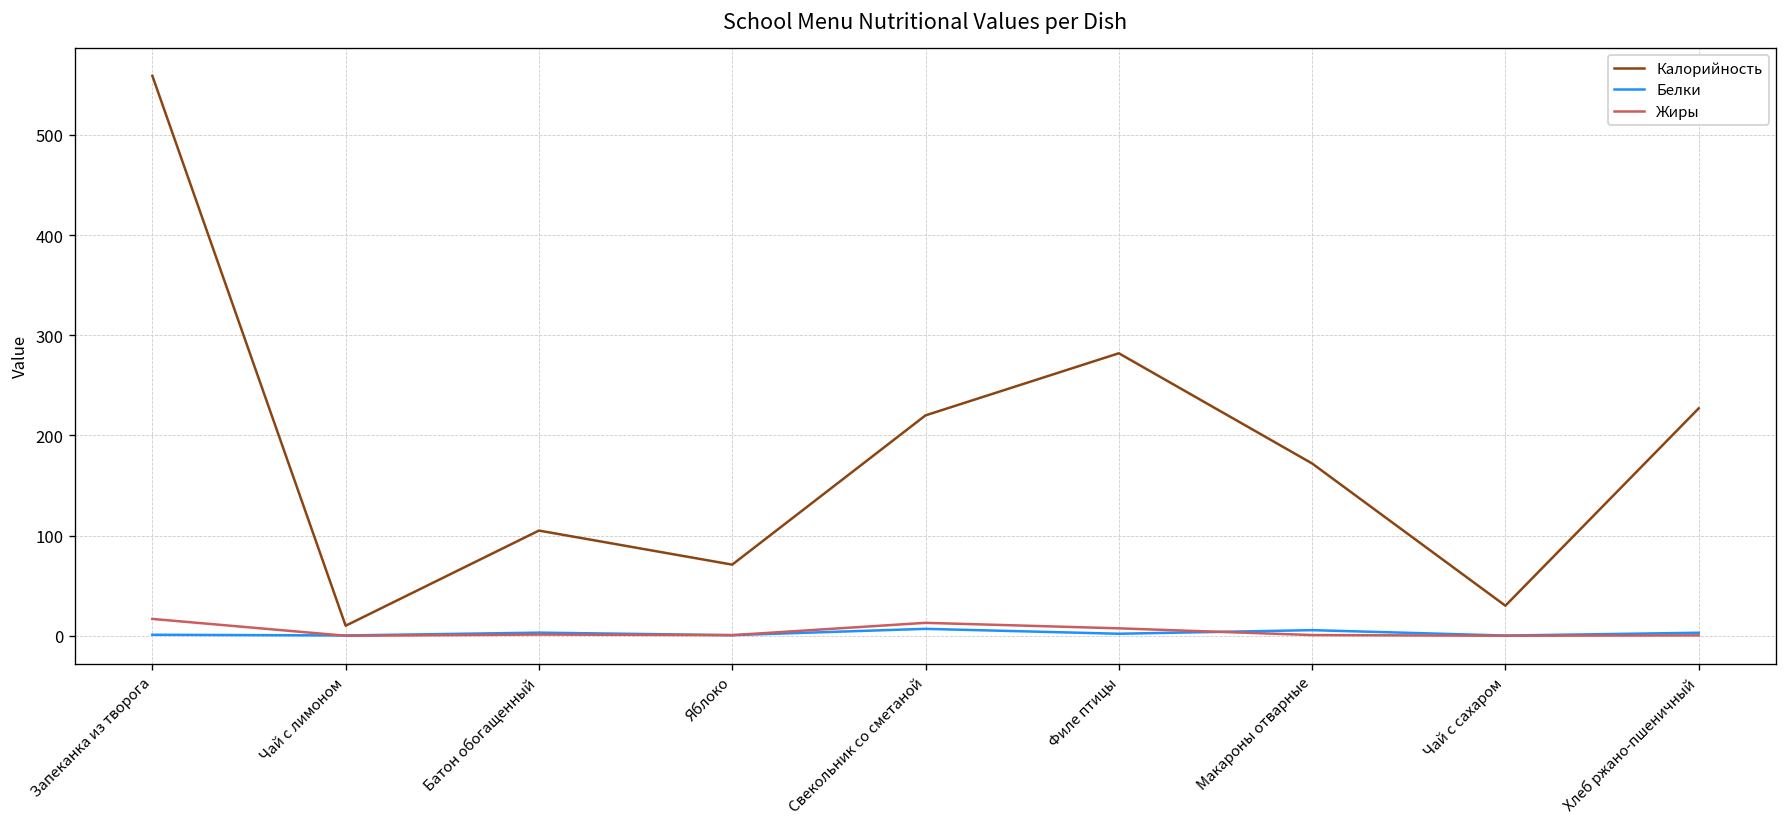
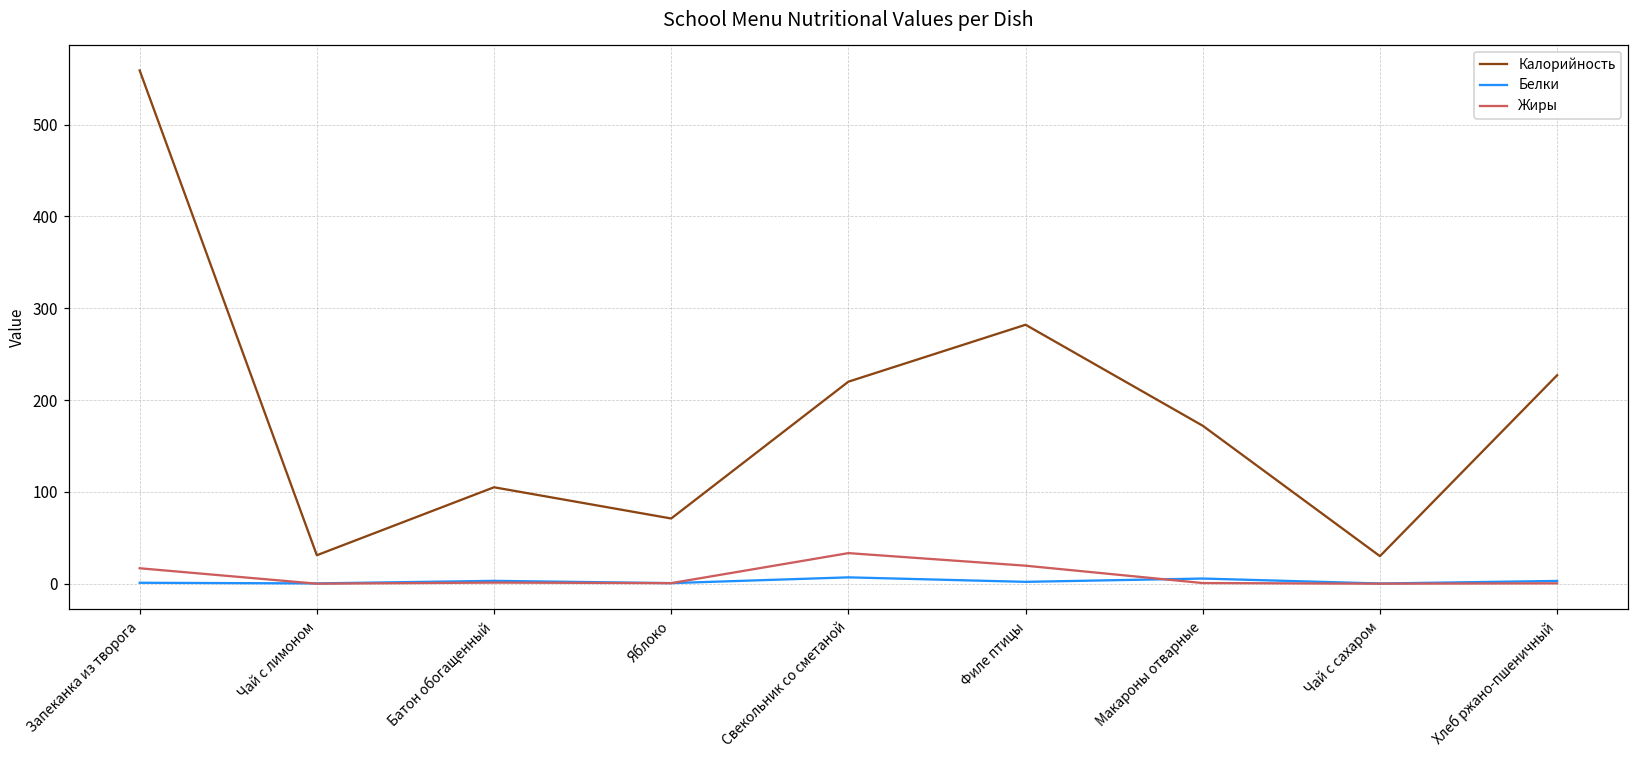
  {
    "Калорийность": {
      "Запеканка из творога": 560,
-     "Чай с лимоном": 10,
+     "Чай с лимоном": 30,
      "Батон обогащенный": 110,
      "Яблоко": 70,
      "Свекольник со сметаной": 220,
      "Филе птицы": 280,
      "Макароны отварные": 170,
      "Чай с сахаром": 30,
      "Хлеб ржано-пшеничный": 230
    },
    "Белки": {
      "Запеканка из творога": 0,
      "Свекольник со сметаной": 10,
      "Филе птицы": 0,
      "Макароны отварные": 10
    },
    "Жиры": {
      "Запеканка из творога": 20,
-     "Свекольник со сметаной": 10,
-     "Филе птицы": 10,
+     "Свекольник со сметаной": 30,
+     "Филе птицы": 20,
      "Макароны отварные": 0
    }
  }
